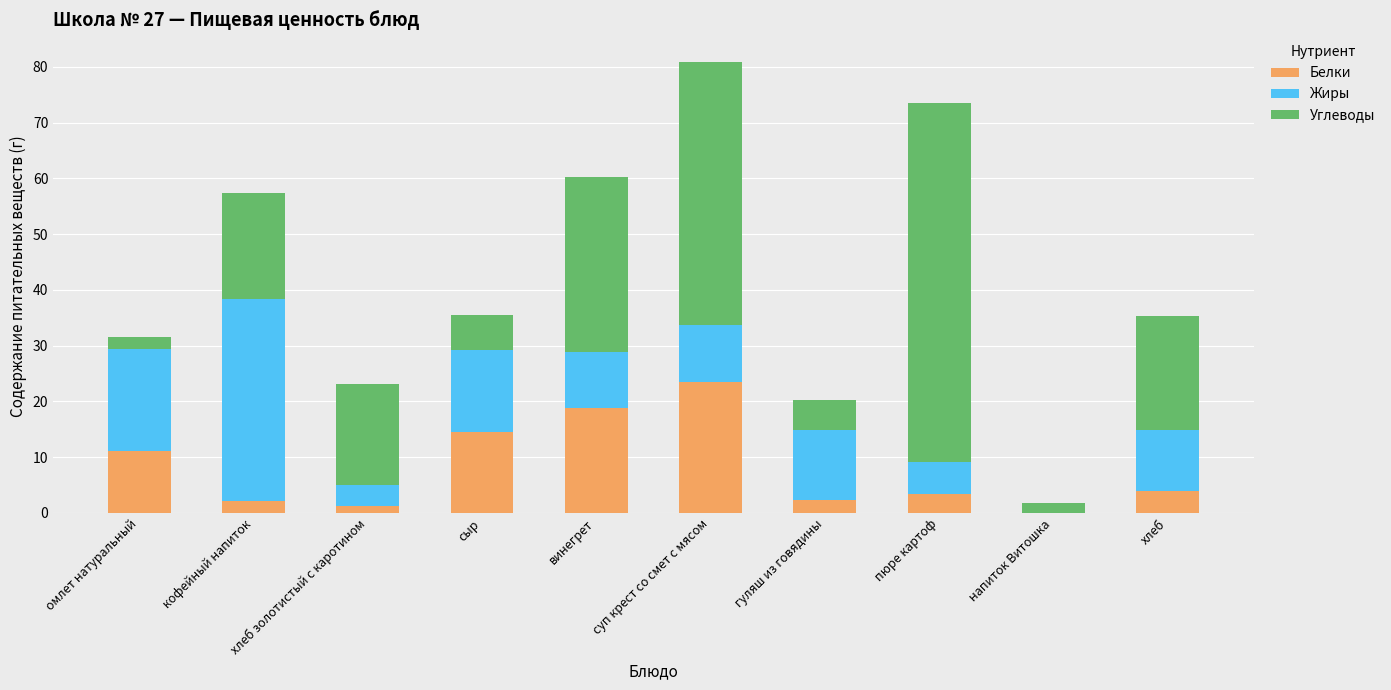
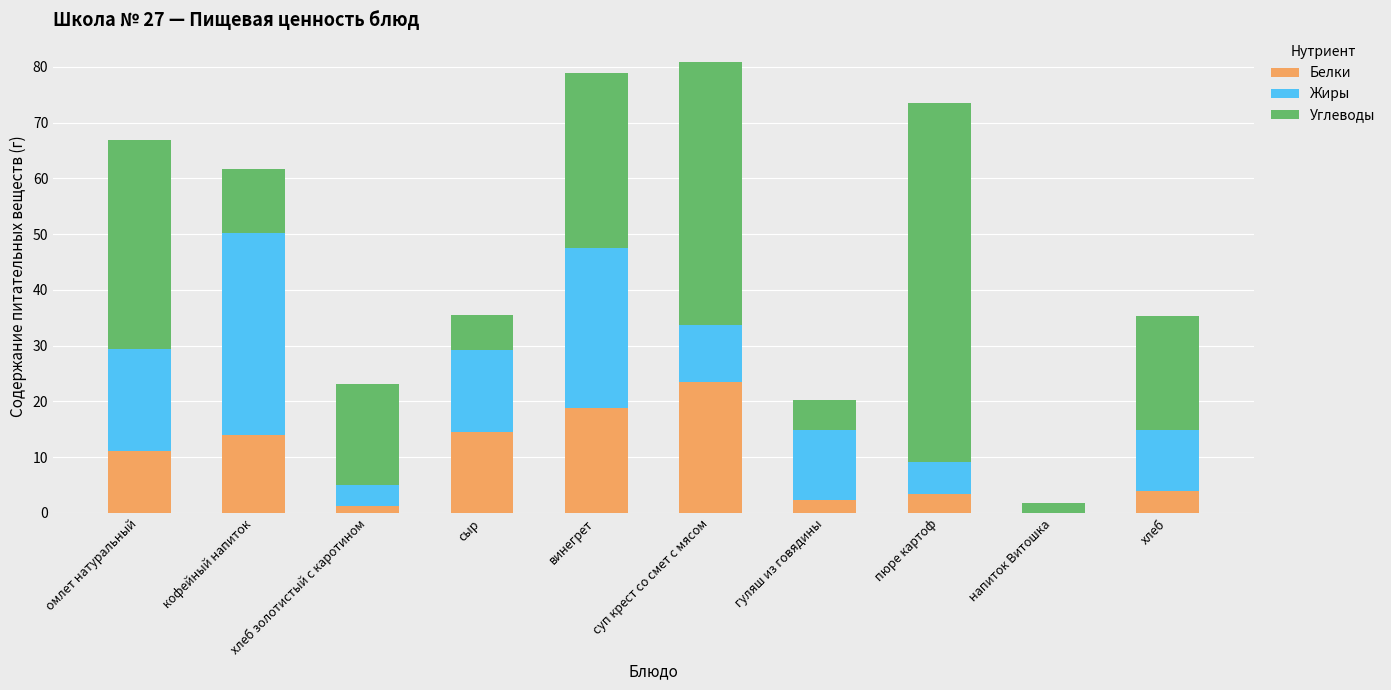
  {
    "Белки": {
      "омлет натуральный": 11,
-     "кофейный напиток": 2,
+     "кофейный напиток": 14,
      "хлеб золотистый с каротином": 1,
      "сыр": 14,
      "винегрет": 19,
      "суп крест со смет с мясом": 23,
      "гуляш из говядины": 2,
      "пюре картоф": 3,
      "напиток Витошка": 0,
      "хлеб": 4
    },
    "Жиры": {
      "омлет натуральный": 18,
      "кофейный напиток": 36,
      "хлеб золотистый с каротином": 4,
      "сыр": 15,
-     "винегрет": 10,
+     "винегрет": 29,
      "суп крест со смет с мясом": 10,
      "гуляш из говядины": 13,
      "пюре картоф": 6,
      "напиток Витошка": 0,
      "хлеб": 11
    },
    "Углеводы": {
-     "омлет натуральный": 2,
-     "кофейный напиток": 19,
+     "омлет натуральный": 37,
+     "кофейный напиток": 12,
      "хлеб золотистый с каротином": 18,
      "сыр": 6,
      "винегрет": 31,
      "суп крест со смет с мясом": 47,
      "гуляш из говядины": 5,
      "пюре картоф": 64,
      "напиток Витошка": 2,
      "хлеб": 21
    }
  }
